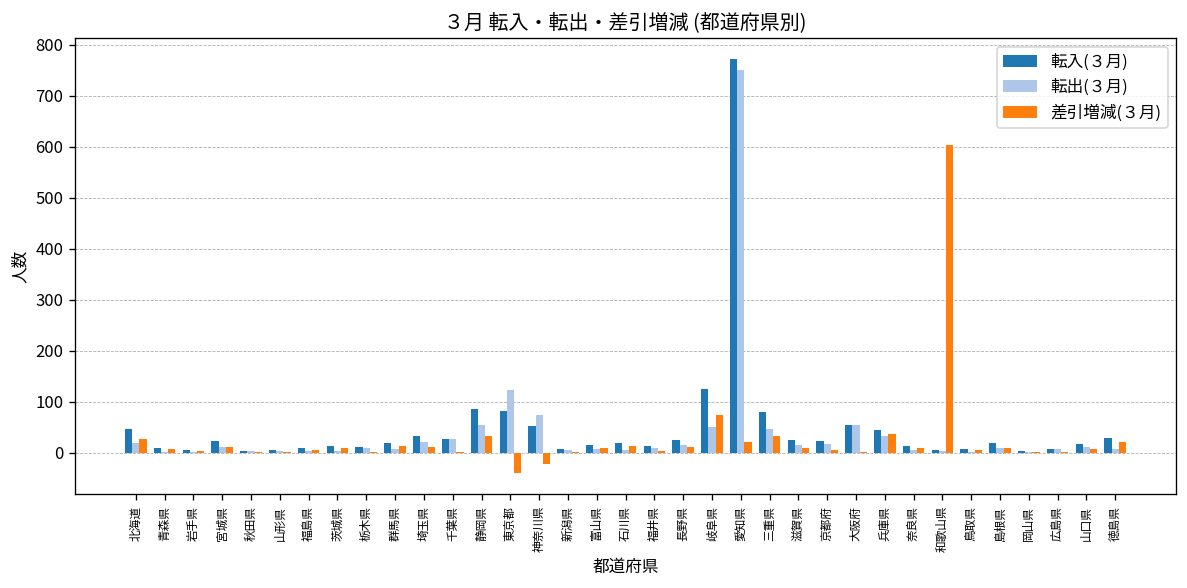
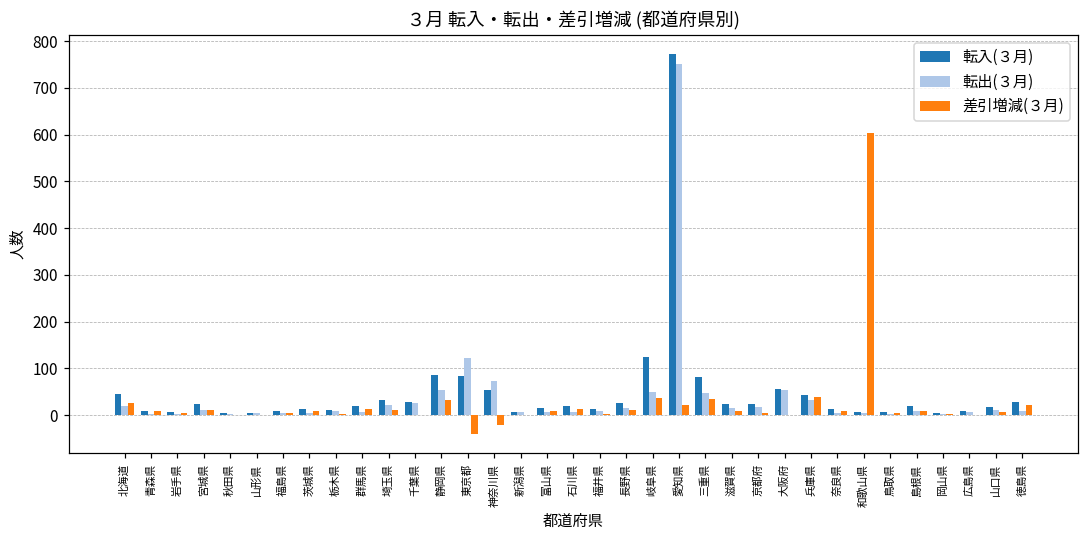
  {
    "転入(３月)": {
      "北海道": 50,
      "青森県": 10,
      "岩手県": 10,
      "宮城県": 20,
      "福島県": 10,
      "茨城県": 10,
      "栃木県": 10,
      "群馬県": 20,
      "埼玉県": 30,
      "千葉県": 30,
      "静岡県": 90,
      "東京都": 80,
      "神奈川県": 50,
      "新潟県": 10,
      "富山県": 20,
      "石川県": 20,
      "福井県": 10,
      "長野県": 30,
      "岐阜県": 130,
      "愛知県": 770,
      "三重県": 80,
      "滋賀県": 30,
      "京都府": 20,
      "大阪府": 60,
      "兵庫県": 40,
      "奈良県": 10,
      "和歌山県": 10,
      "鳥取県": 10,
      "島根県": 20,
      "広島県": 10,
      "山口県": 20,
      "徳島県": 30
    },
    "転出(３月)": {
      "北海道": 20,
      "宮城県": 10,
      "栃木県": 10,
      "群馬県": 10,
      "埼玉県": 20,
      "千葉県": 30,
      "静岡県": 50,
      "東京都": 120,
      "神奈川県": 70,
      "新潟県": 10,
      "富山県": 10,
      "石川県": 10,
      "福井県": 10,
      "長野県": 20,
      "岐阜県": 50,
      "愛知県": 750,
      "三重県": 50,
      "滋賀県": 20,
      "京都府": 20,
      "大阪府": 50,
      "兵庫県": 30,
      "島根県": 10,
      "広島県": 10,
      "山口県": 10,
      "徳島県": 10
    },
    "差引増減(３月)": {
      "北海道": 30,
      "青森県": 10,
      "宮城県": 10,
      "茨城県": 10,
      "群馬県": 10,
      "埼玉県": 10,
      "静岡県": 30,
      "東京都": -40,
      "神奈川県": -20,
      "富山県": 10,
      "石川県": 10,
      "長野県": 10,
-     "岐阜県": 80,
+     "岐阜県": 40,
      "愛知県": 20,
      "三重県": 30,
      "滋賀県": 10,
      "兵庫県": 40,
      "奈良県": 10,
      "和歌山県": 600,
      "島根県": 10,
      "山口県": 10,
      "徳島県": 20
    }
  }
